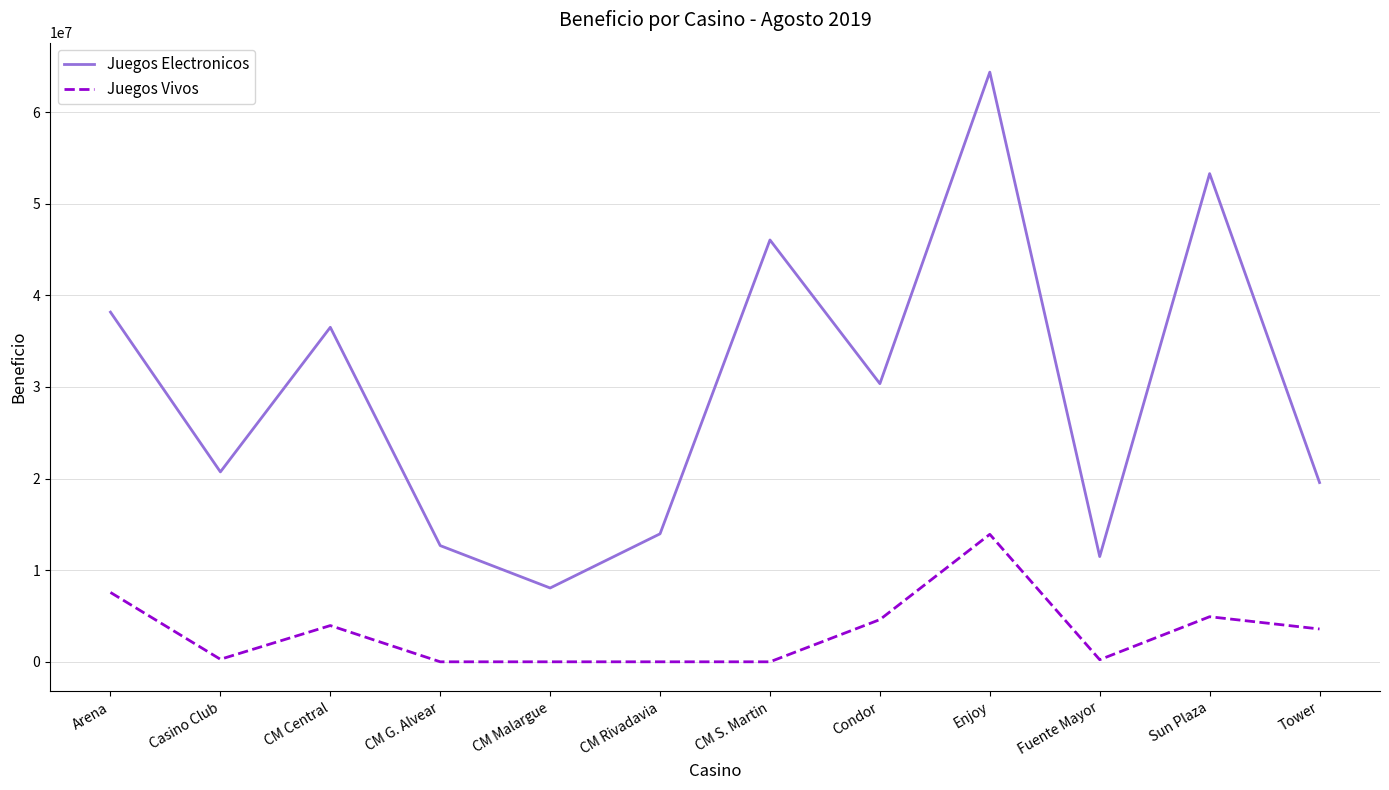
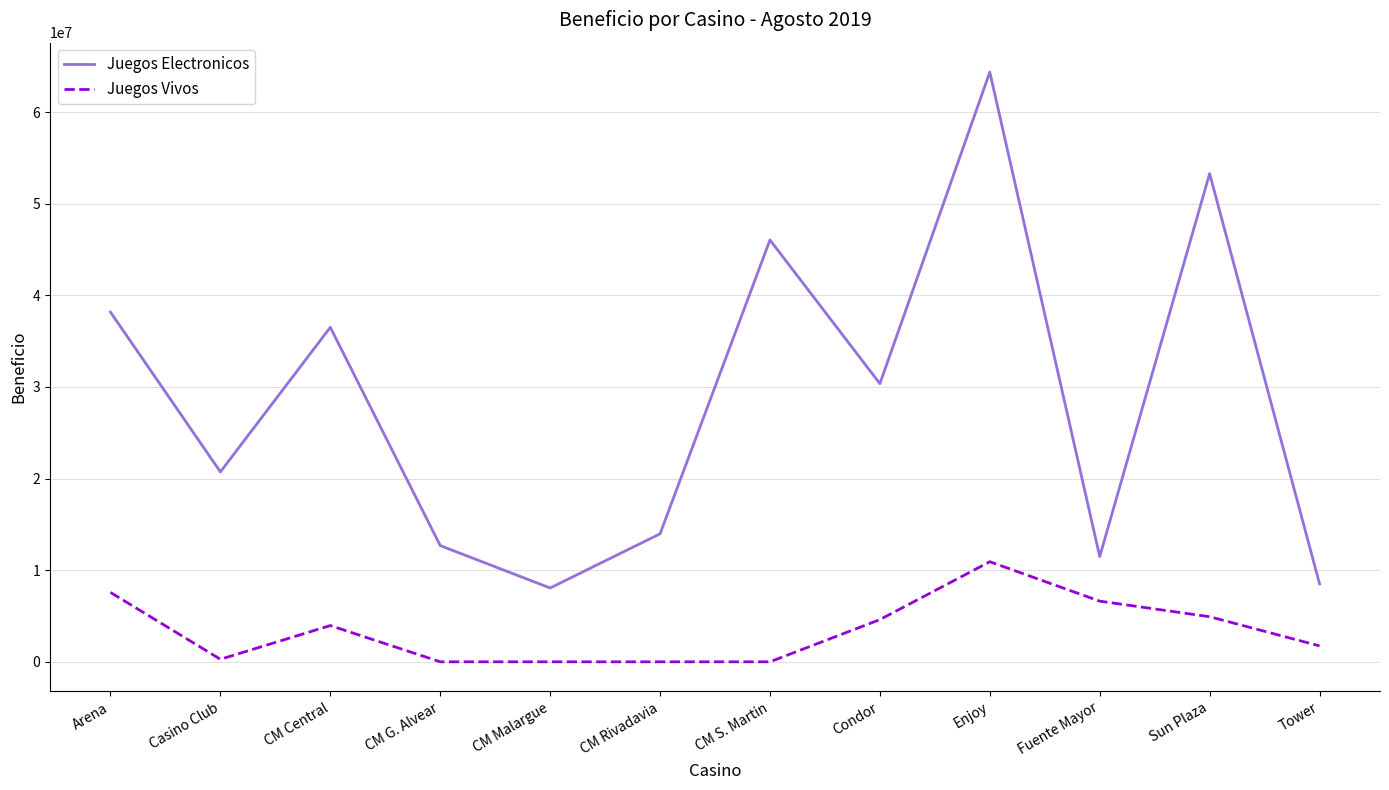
  {
    "Juegos Electronicos": {
      "Arena": 38000000,
      "Casino Club": 21000000,
      "CM Central": 37000000,
      "CM G. Alvear": 13000000,
      "CM Malargue": 8000000,
      "CM Rivadavia": 14000000,
      "CM S. Martin": 46000000,
      "Condor": 30000000,
      "Enjoy": 64000000,
      "Fuente Mayor": 11000000,
      "Sun Plaza": 53000000,
-     "Tower": 20000000
+     "Tower": 9000000
    },
    "Juegos Vivos": {
      "Arena": 8000000,
      "Casino Club": 0,
      "CM Central": 4000000,
      "CM G. Alvear": 0,
      "CM Malargue": 0,
      "CM Rivadavia": 0,
      "CM S. Martin": 0,
      "Condor": 5000000,
-     "Enjoy": 14000000,
-     "Fuente Mayor": 0,
+     "Enjoy": 11000000,
+     "Fuente Mayor": 7000000,
      "Sun Plaza": 5000000,
-     "Tower": 4000000
+     "Tower": 2000000
    }
  }
